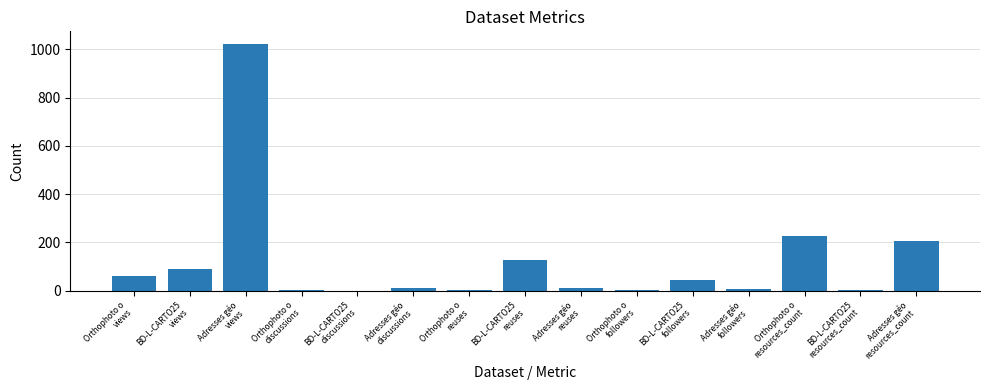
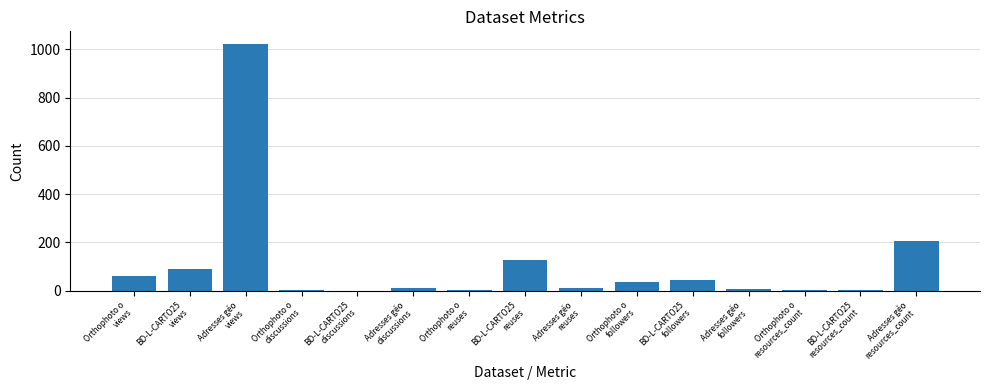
  {
    "Orthophoto o views": 60,
    "BD-L-CARTO25 views": 90,
    "Adresses géo views": 1020,
    "BD-L-CARTO25 discussions": 0,
    "BD-L-CARTO25 reuses": 130,
-   "Orthophoto o followers": 0,
+   "Orthophoto o followers": 40,
    "BD-L-CARTO25 followers": 40,
-   "Orthophoto o resources_count": 230,
+   "Orthophoto o resources_count": 0,
    "Adresses géo resources_count": 210
  }
